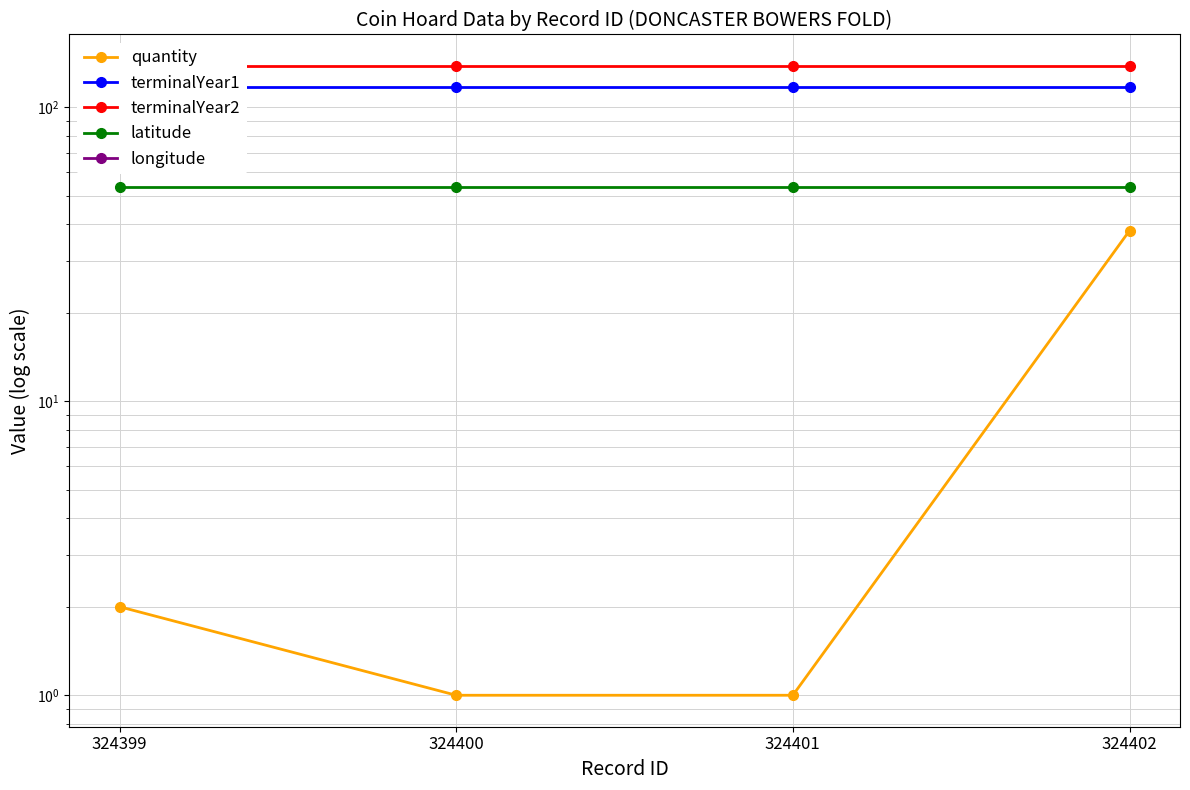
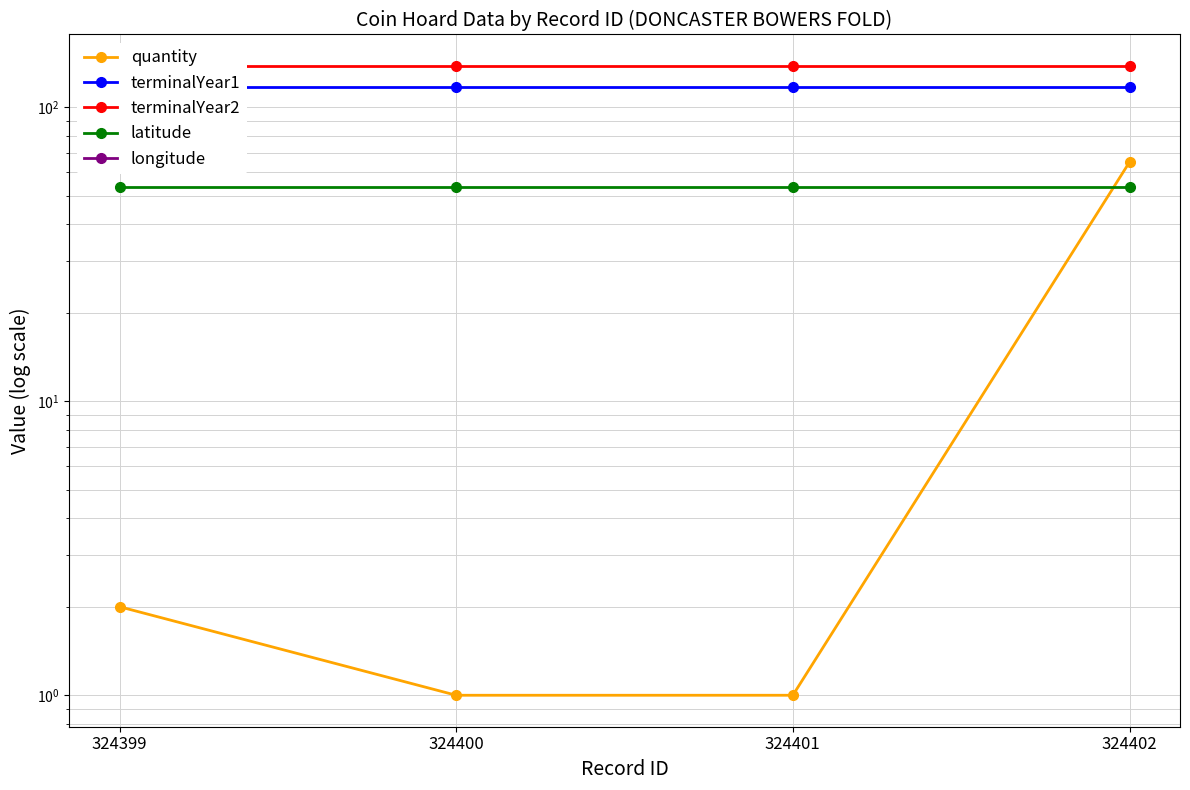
  {
    "quantity": {
      "324399": 2,
      "324400": 1,
      "324401": 1,
-     "324402": 38
+     "324402": 65
    },
    "terminalYear1": {
      "324400": 117,
      "324401": 117,
      "324402": 117
    },
    "terminalYear2": {
      "324400": 140,
      "324401": 140,
      "324402": 140
    },
    "latitude": {
      "324399": 54,
      "324400": 54,
      "324401": 54,
      "324402": 54
    }
  }
